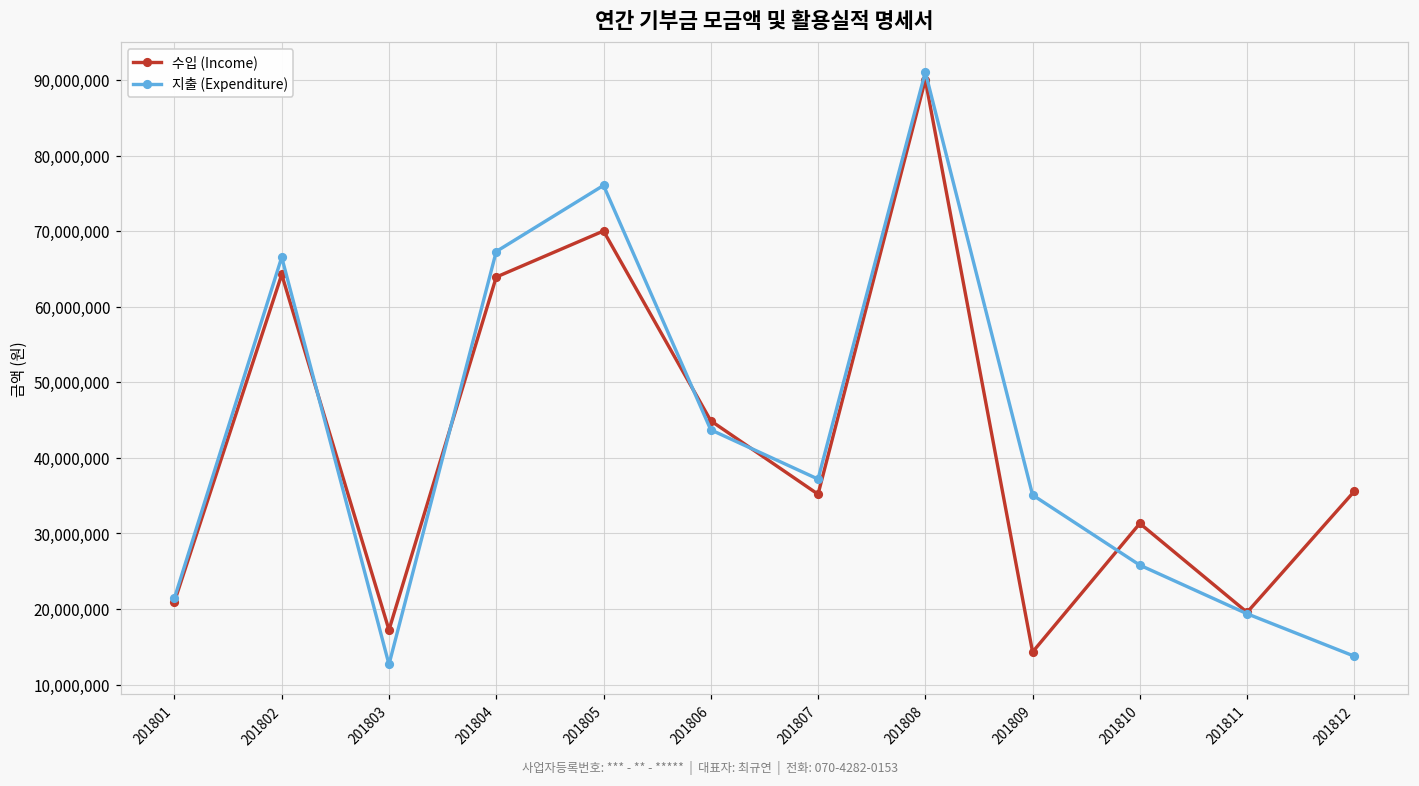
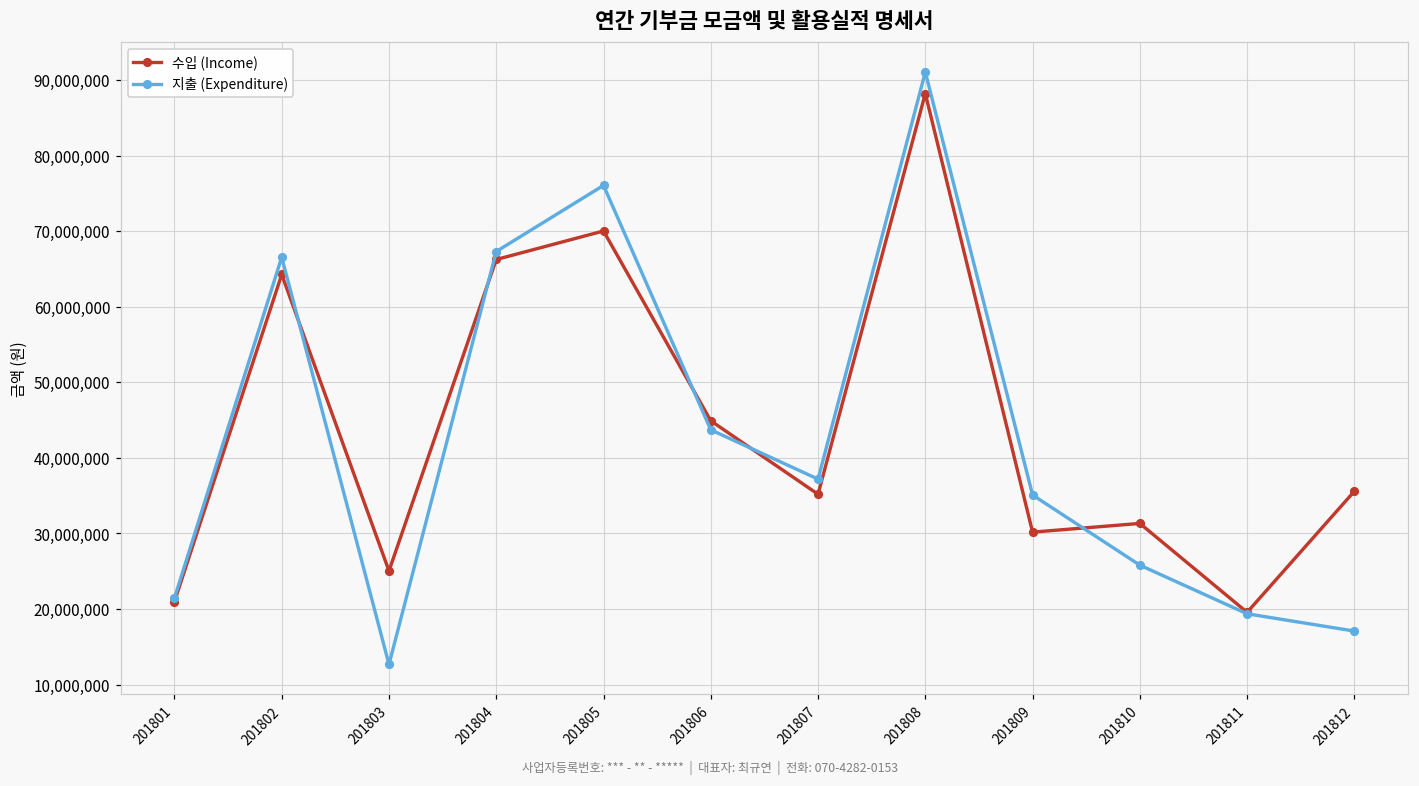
  {
    "수입 (Income)": {
      "201801": "21,000,000",
      "201802": "64,000,000",
-     "201803": "17,000,000",
-     "201804": "64,000,000",
+     "201803": "25,000,000",
+     "201804": "66,000,000",
      "201805": "70,000,000",
      "201806": "45,000,000",
      "201807": "35,000,000",
-     "201808": "90,000,000",
-     "201809": "14,000,000",
+     "201808": "88,000,000",
+     "201809": "30,000,000",
      "201810": "31,000,000",
      "201812": "36,000,000"
    },
    "지출 (Expenditure)": {
      "201801": "21,000,000",
      "201802": "67,000,000",
      "201803": "13,000,000",
      "201804": "67,000,000",
      "201805": "76,000,000",
      "201806": "44,000,000",
      "201807": "37,000,000",
      "201808": "91,000,000",
      "201809": "35,000,000",
      "201810": "26,000,000",
-     "201812": "14,000,000"
+     "201812": "17,000,000"
    }
  }
